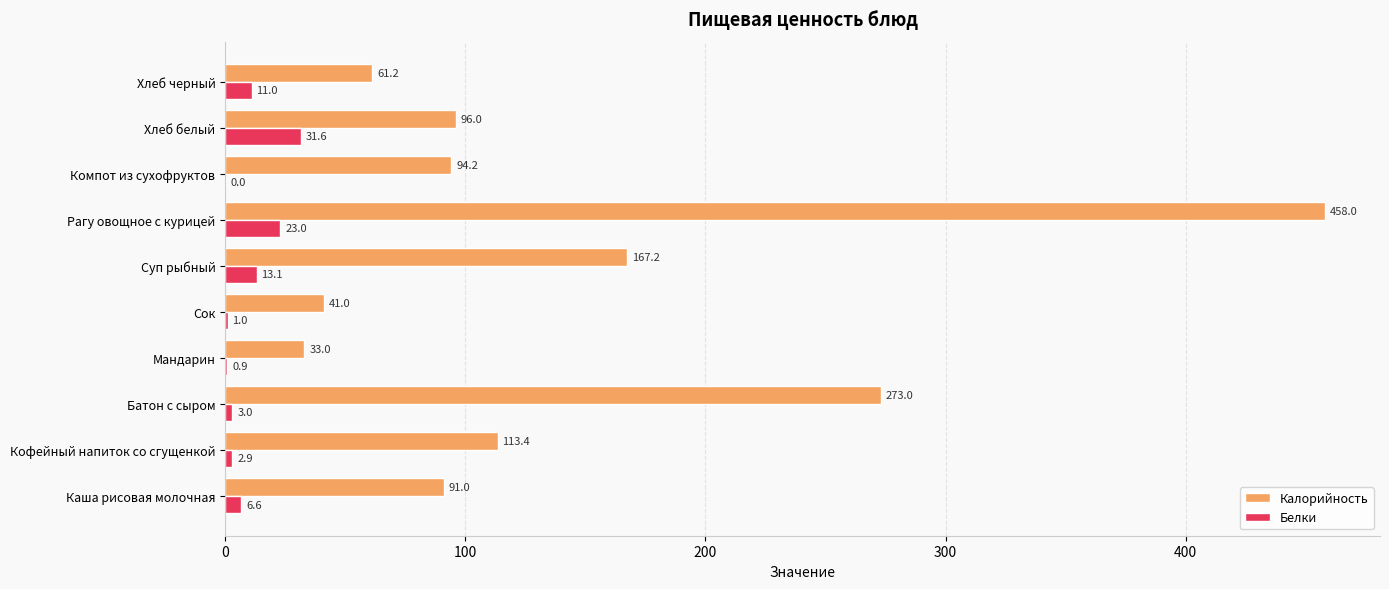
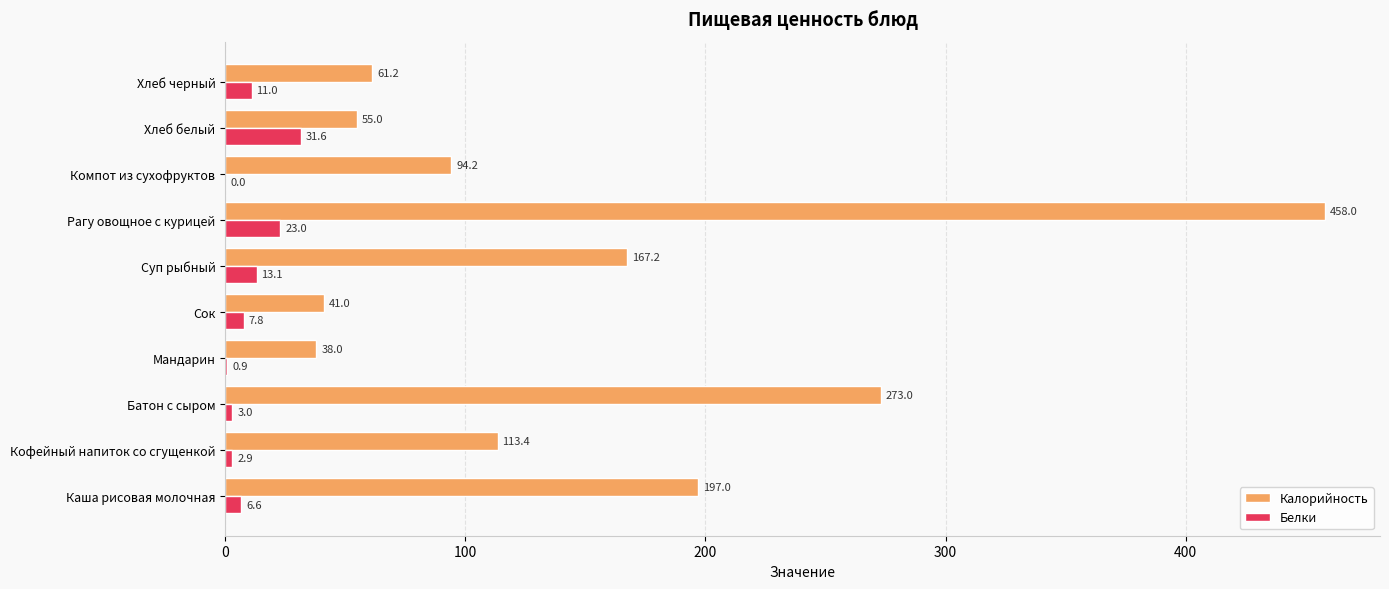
  {
    "Калорийность": {
      "Хлеб черный": 61.2,
-     "Хлеб белый": 96.0,
+     "Хлеб белый": 55.0,
      "Компот из сухофруктов": 94.2,
      "Рагу овощное с курицей": 458.0,
      "Суп рыбный": 167.2,
      "Сок": 41.0,
-     "Мандарин": 33.0,
+     "Мандарин": 38.0,
      "Батон с сыром": 273.0,
      "Кофейный напиток со сгущенкой": 113.4,
-     "Каша рисовая молочная": 91.0
+     "Каша рисовая молочная": 197.0
    },
    "Белки": {
      "Хлеб черный": 11.0,
      "Хлеб белый": 31.6,
      "Компот из сухофруктов": 0.0,
      "Рагу овощное с курицей": 23.0,
      "Суп рыбный": 13.1,
-     "Сок": 1.0,
+     "Сок": 7.8,
      "Мандарин": 0.9,
      "Батон с сыром": 3.0,
      "Кофейный напиток со сгущенкой": 2.9,
      "Каша рисовая молочная": 6.6
    }
  }
